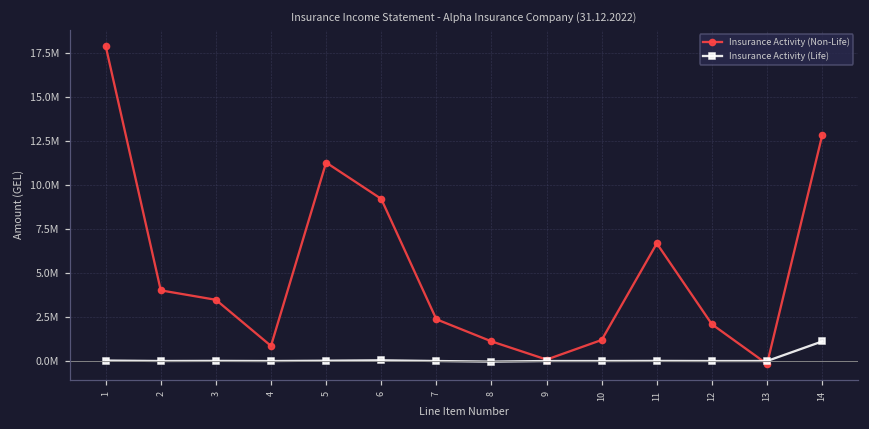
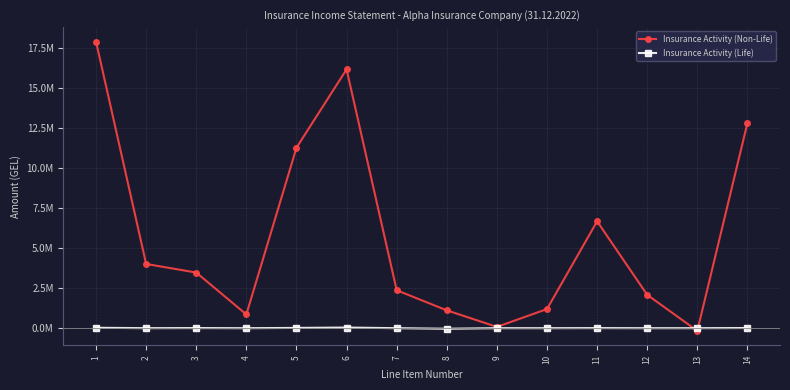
  {
    "Insurance Activity (Non-Life)": {
      "1": 17900000,
      "2": 4000000,
      "3": 3500000,
      "4": 900000,
      "5": 11300000,
-     "6": 9200000,
+     "6": 16200000,
      "7": 2400000,
      "8": 1100000,
      "10": 1200000,
      "11": 6700000,
      "12": 2100000,
      "13": -200000,
      "14": 12800000
    },
    "Insurance Activity (Life)": {
      "1": 0,
      "2": 0,
      "3": 0,
      "4": 0,
      "5": 0,
      "6": 0,
      "7": 0,
      "8": 0,
      "10": 0,
      "11": 0,
      "12": 0,
      "13": 0,
-     "14": 1100000
+     "14": 0
    }
  }
